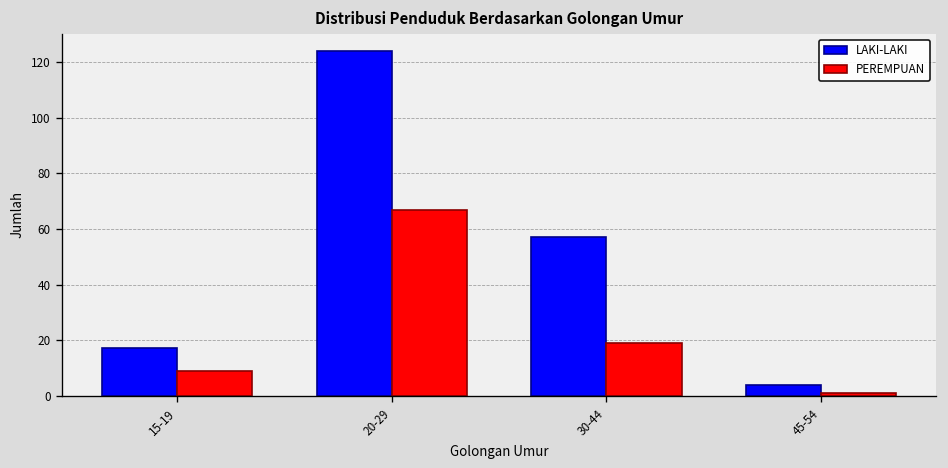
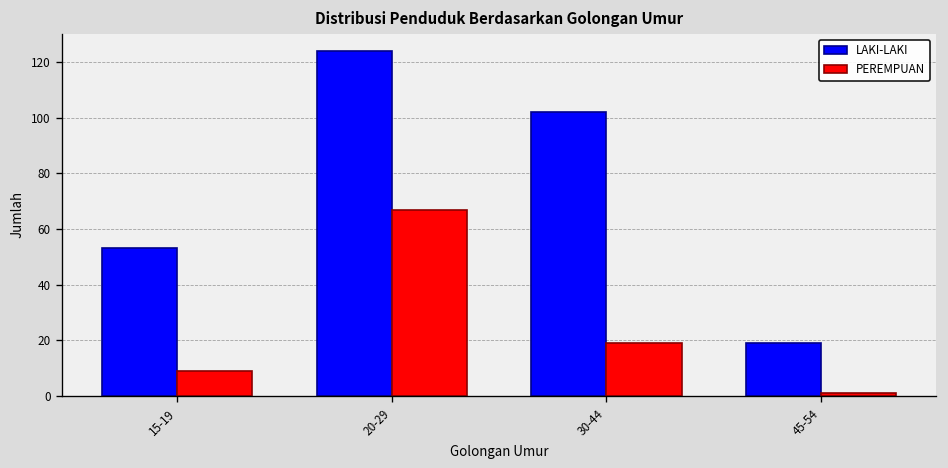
  {
    "LAKI-LAKI": {
-     "15-19": 17,
+     "15-19": 53,
      "20-29": 124,
-     "30-44": 57,
-     "45-54": 4
+     "30-44": 102,
+     "45-54": 19
    },
    "PEREMPUAN": {
      "15-19": 9,
      "20-29": 67,
      "30-44": 19
    }
  }
